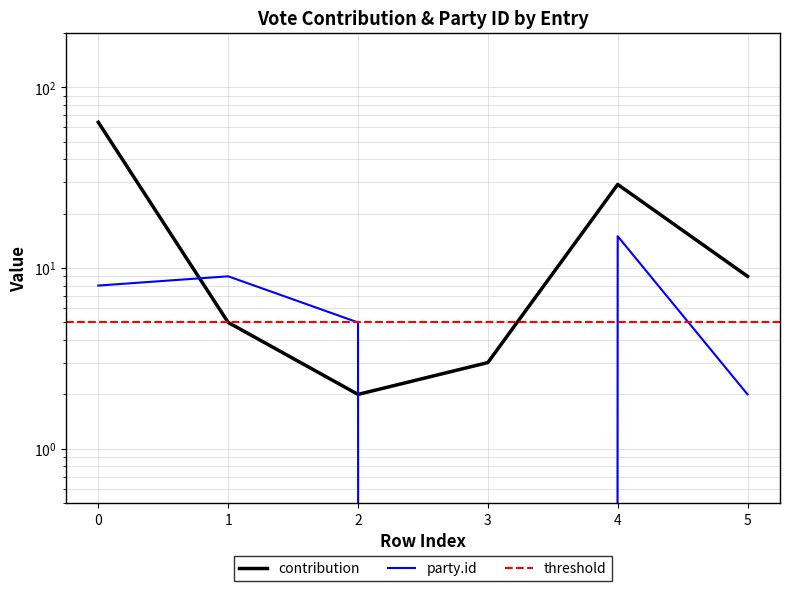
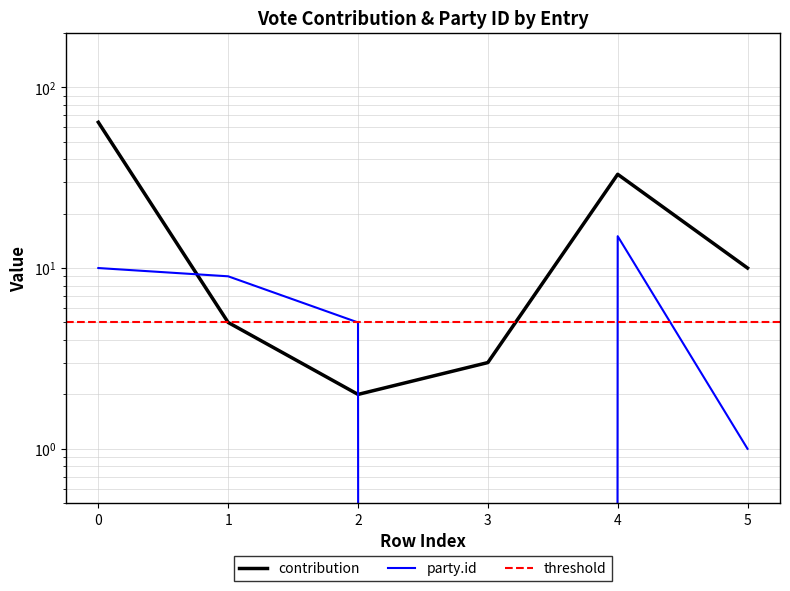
  {
    "contribution": {
      "0": 64,
      "1": 5,
      "2": 2,
      "3": 3,
-     "4": 29,
-     "5": 9
+     "4": 33,
+     "5": 10
    },
    "party.id": {
-     "0": 8,
+     "0": 10,
      "1": 9,
      "2": 5,
      "4": 15,
-     "5": 2
+     "5": 1
    }
  }
